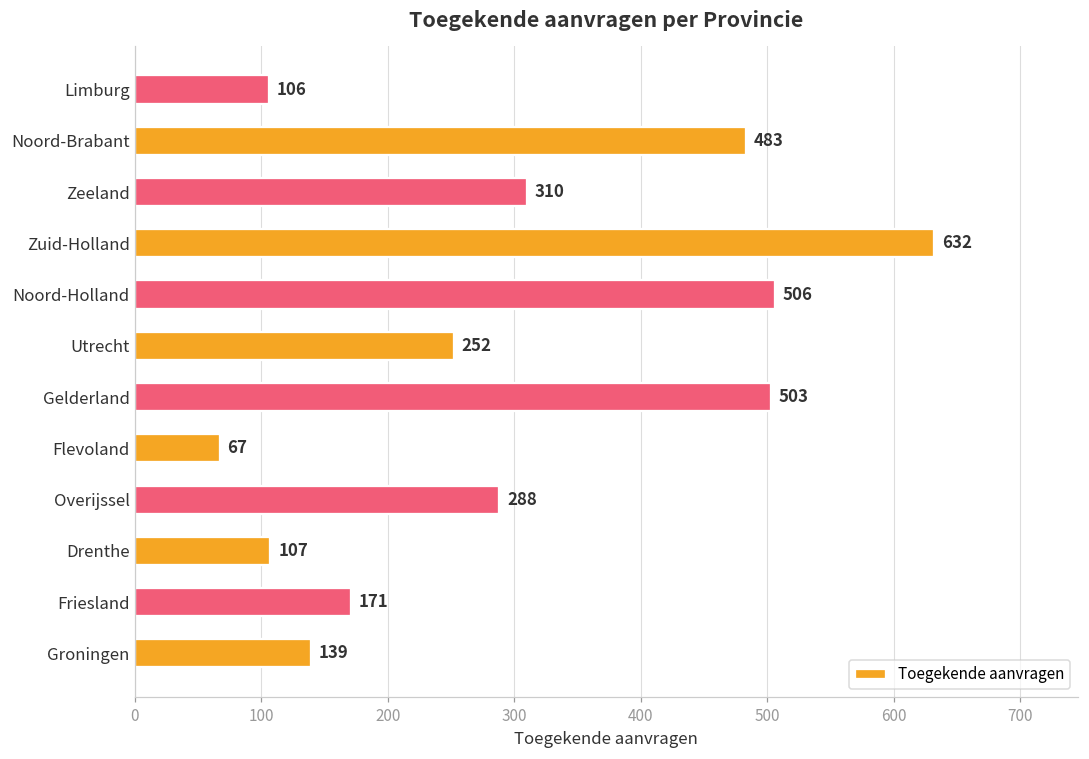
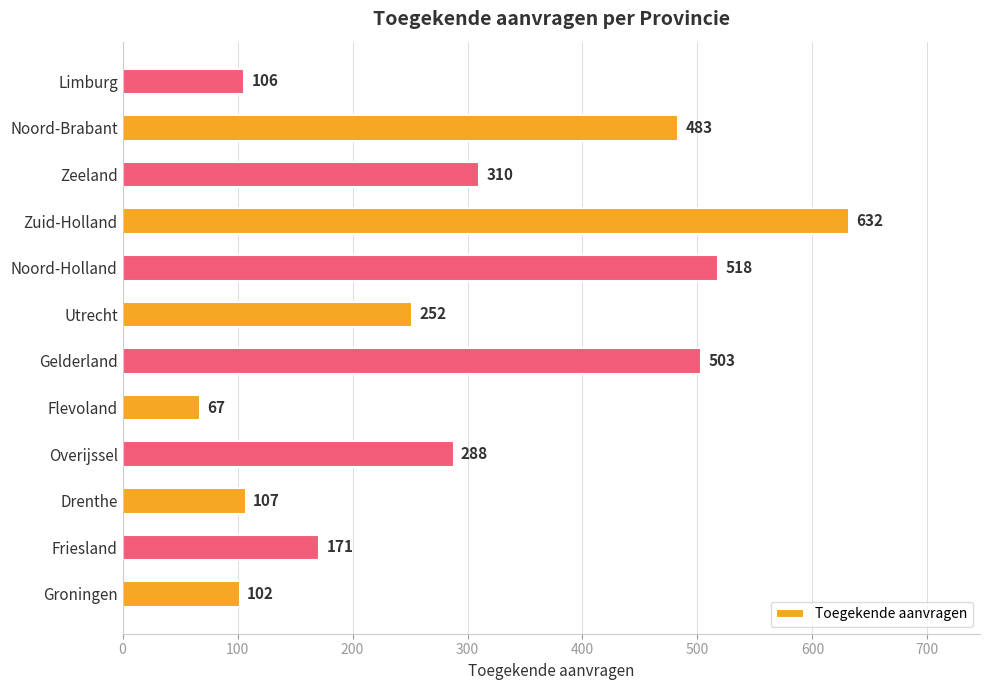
  {
    "Limburg": 106,
    "Noord-Brabant": 483,
    "Zeeland": 310,
    "Zuid-Holland": 632,
-   "Noord-Holland": 506,
+   "Noord-Holland": 518,
    "Utrecht": 252,
    "Gelderland": 503,
    "Flevoland": 67,
    "Overijssel": 288,
    "Drenthe": 107,
    "Friesland": 171,
-   "Groningen": 139
+   "Groningen": 102
  }
